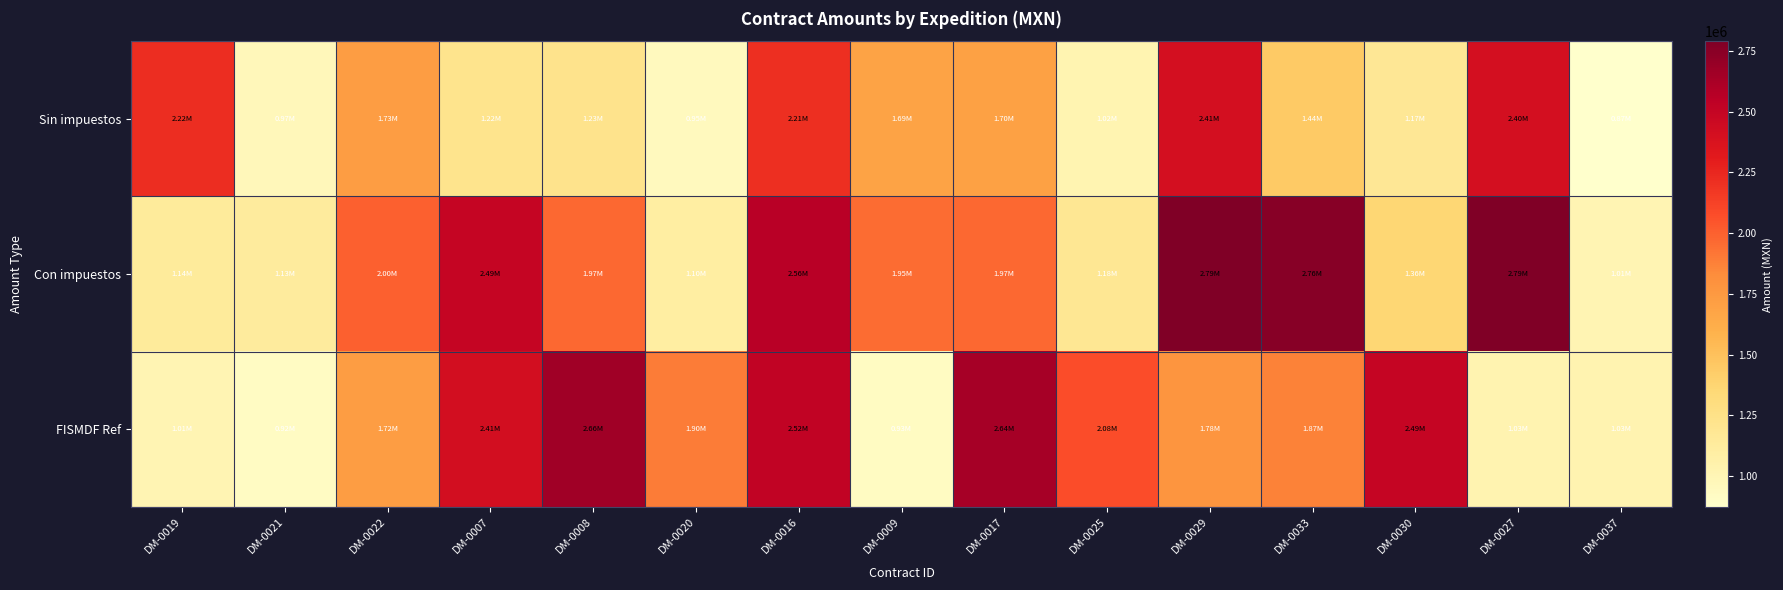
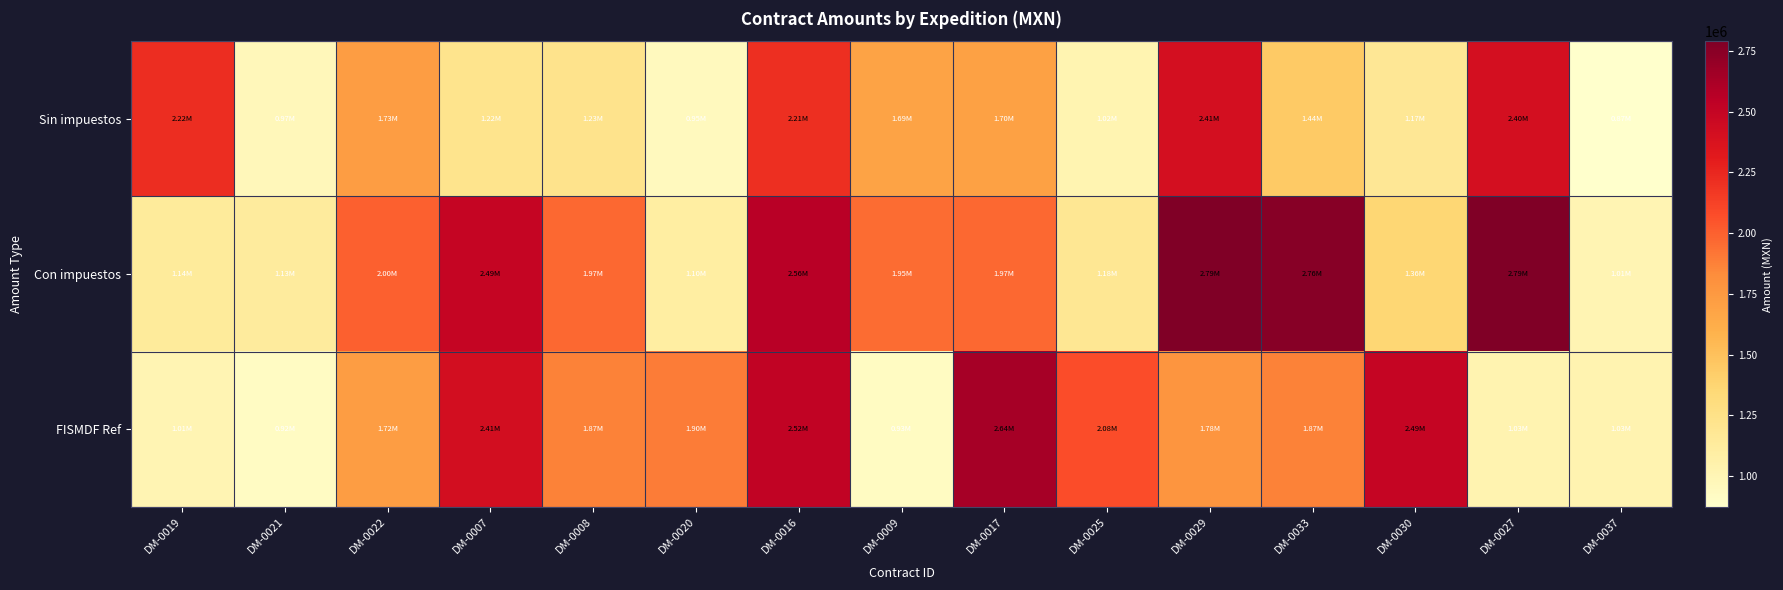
  {
    "Sin impuestos": {
      "DM-0019": "2.22M",
      "DM-0021": "0.97M",
      "DM-0022": "1.73M",
      "DM-0007": "1.22M",
      "DM-0008": "1.23M",
      "DM-0020": "0.95M",
      "DM-0016": "2.21M",
      "DM-0009": "1.69M",
      "DM-0017": "1.70M",
      "DM-0025": "1.02M",
      "DM-0029": "2.41M",
      "DM-0033": "1.44M",
      "DM-0030": "1.17M",
      "DM-0027": "2.40M"
    },
    "Con impuestos": {
      "DM-0019": "1.14M",
      "DM-0021": "1.13M",
      "DM-0022": "2.00M",
      "DM-0007": "2.49M",
      "DM-0008": "1.97M",
      "DM-0020": "1.10M",
      "DM-0016": "2.56M",
      "DM-0009": "1.95M",
      "DM-0017": "1.97M",
      "DM-0025": "1.18M",
      "DM-0029": "2.79M",
      "DM-0033": "2.76M",
      "DM-0030": "1.36M",
      "DM-0027": "2.79M",
      "DM-0037": "1.01M"
    },
    "FISMDF Ref": {
      "DM-0019": "1.01M",
      "DM-0021": "0.92M",
      "DM-0022": "1.72M",
      "DM-0007": "2.41M",
-     "DM-0008": "2.66M",
+     "DM-0008": "1.87M",
      "DM-0020": "1.90M",
      "DM-0016": "2.52M",
      "DM-0009": "0.93M",
      "DM-0017": "2.64M",
      "DM-0025": "2.08M",
      "DM-0029": "1.78M",
      "DM-0033": "1.87M",
      "DM-0030": "2.49M",
      "DM-0027": "1.03M",
      "DM-0037": "1.03M"
    }
  }
